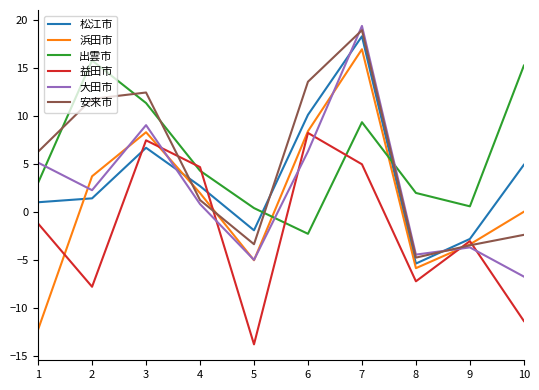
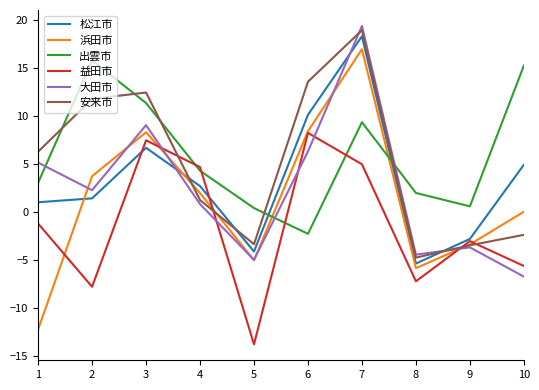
  {
    "松江市": {
      "1": 1,
      "2": 1,
      "3": 7,
      "4": 3,
-     "5": -2,
+     "5": -4,
      "6": 10,
      "7": 18,
      "8": -5,
      "10": 5
    },
    "浜田市": {
      "1": -12,
      "2": 4,
      "3": 8,
      "4": 2,
      "7": 17,
      "8": -6,
      "10": 0
    },
    "出雲市": {
      "1": 3,
      "3": 11,
      "4": 4,
      "5": 0,
      "6": -2,
      "7": 9,
      "8": 2,
      "9": 1,
      "10": 15
    },
    "益田市": {
      "1": -1,
      "2": -8,
      "3": 7,
      "4": 5,
      "5": -14,
      "7": 5,
      "8": -7,
-     "10": -11
+     "10": -6
    },
    "大田市": {
      "1": 5,
      "2": 2,
      "3": 9,
      "4": 1,
      "6": 6,
      "7": 19,
      "8": -4,
      "10": -7
    },
    "安来市": {
      "1": 6,
      "3": 12,
      "4": 1,
      "5": -3,
      "6": 14,
      "7": 19,
      "8": -5,
      "10": -2
    }
  }
